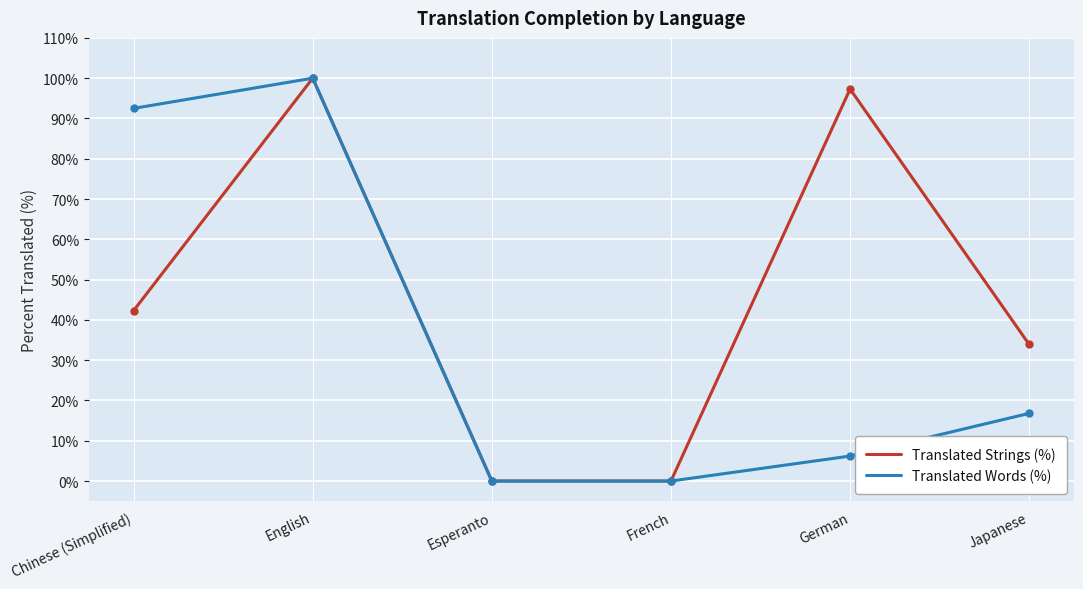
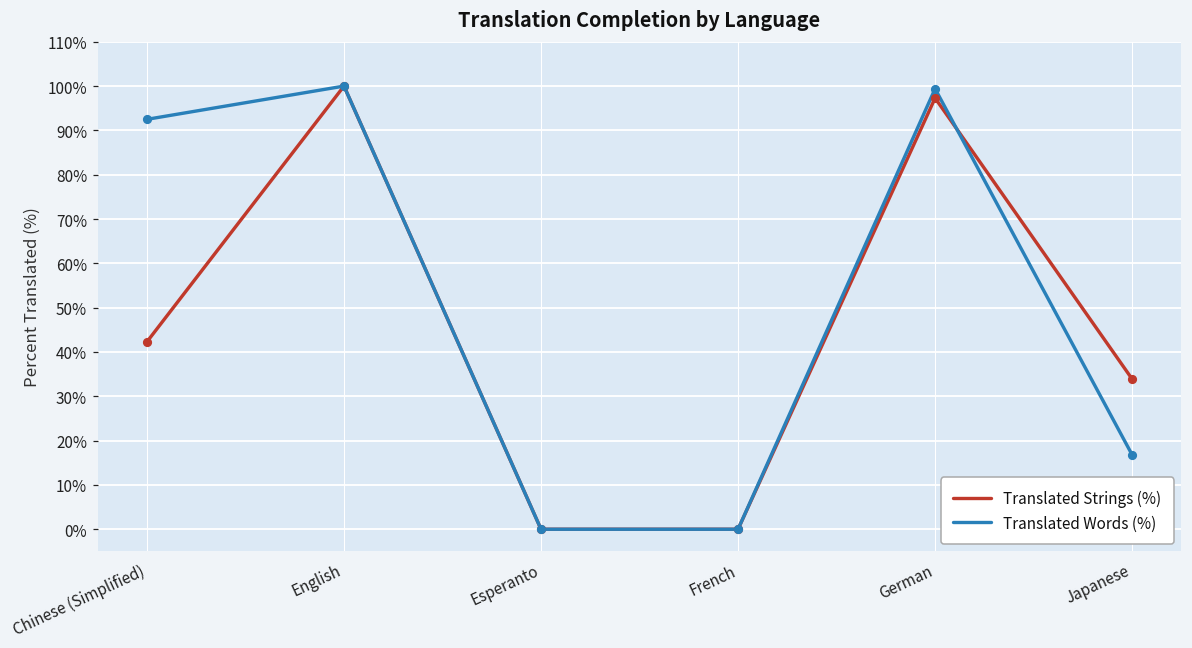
  {
    "Translated Strings (%)": {
      "Chinese (Simplified)": "42%",
      "German": "97%",
      "Japanese": "34%"
    },
    "Translated Words (%)": {
      "Chinese (Simplified)": "93%",
-     "German": "6%",
+     "German": "99%",
      "Japanese": "17%"
    }
  }
